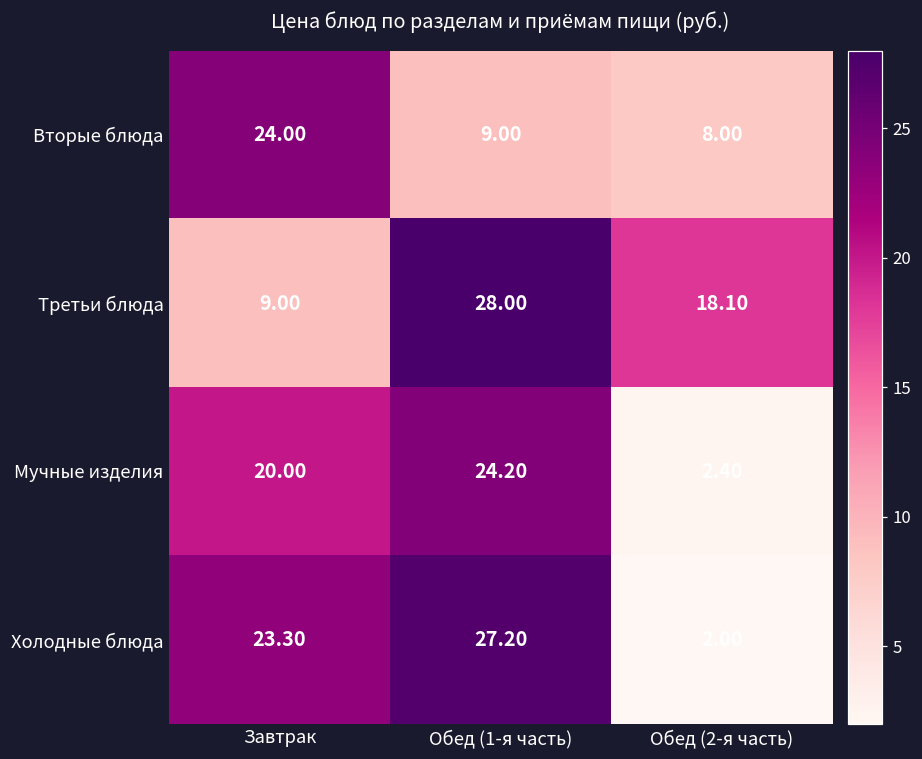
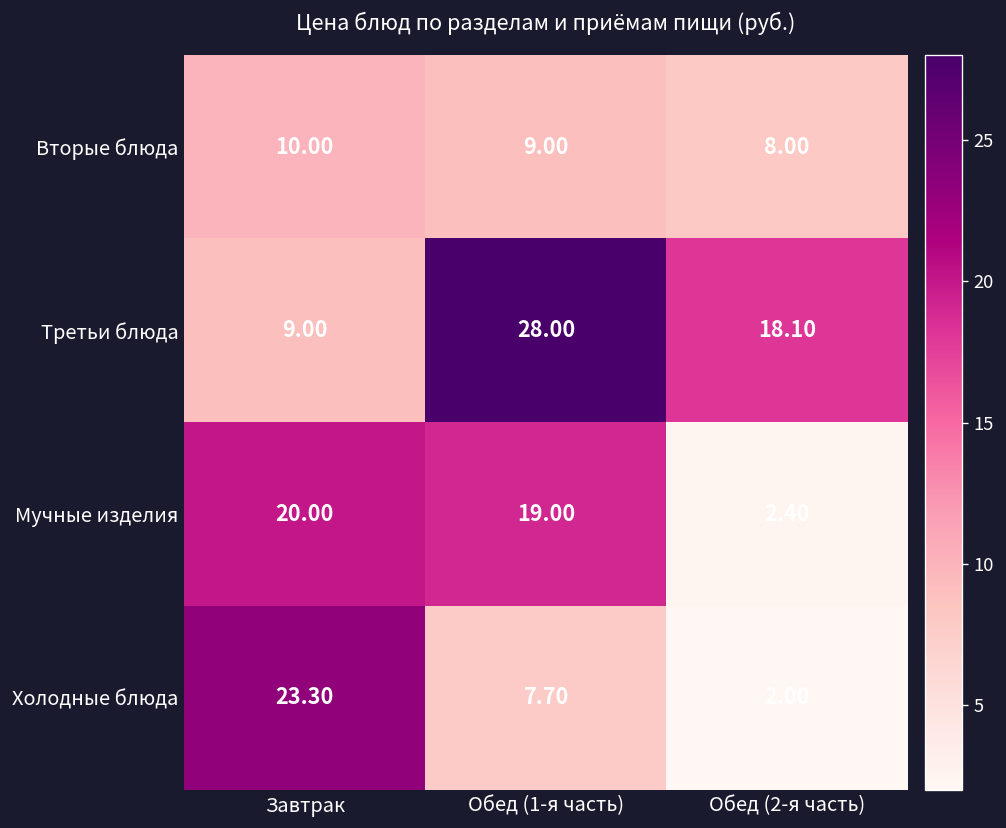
  {
    "Вторые блюда": {
-     "Завтрак": 24.00,
+     "Завтрак": 10.00,
      "Обед (1-я часть)": 9.00,
      "Обед (2-я часть)": 8.00
    },
    "Третьи блюда": {
      "Завтрак": 9.00,
      "Обед (1-я часть)": 28.00,
      "Обед (2-я часть)": 18.10
    },
    "Мучные изделия": {
      "Завтрак": 20.00,
-     "Обед (1-я часть)": 24.20
+     "Обед (1-я часть)": 19.00
    },
    "Холодные блюда": {
      "Завтрак": 23.30,
-     "Обед (1-я часть)": 27.20
+     "Обед (1-я часть)": 7.70
    }
  }
